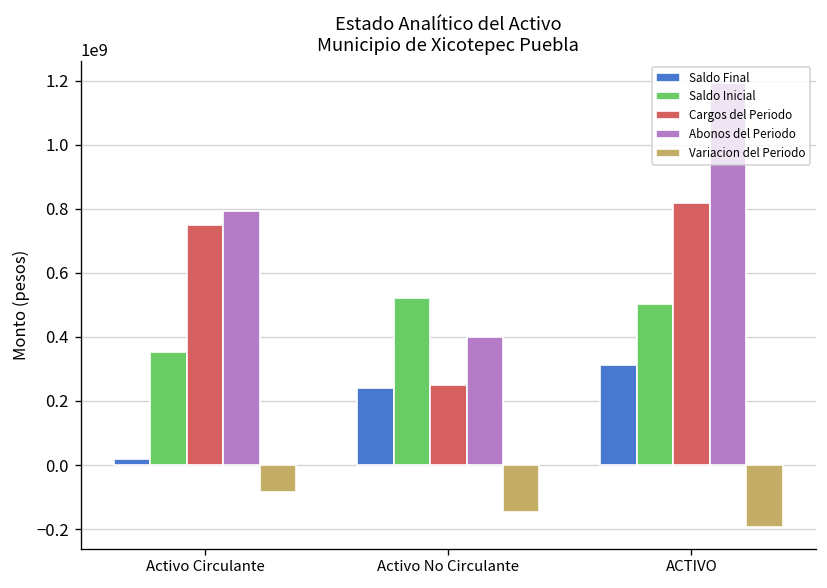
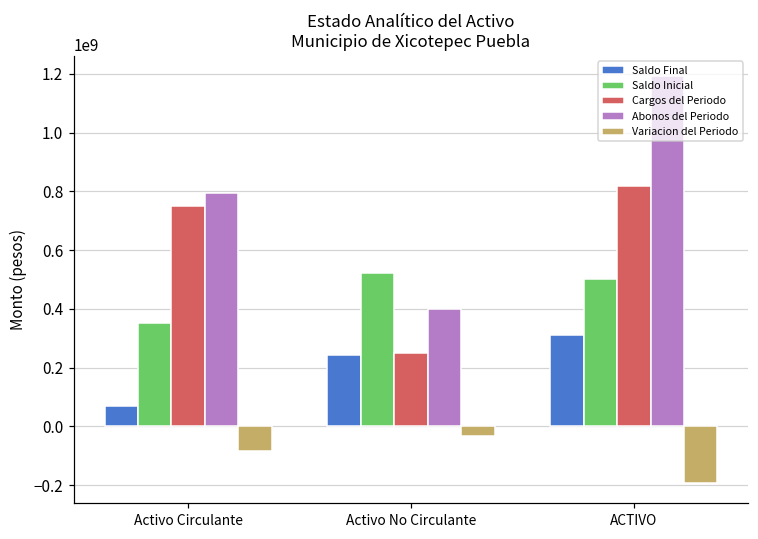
  {
    "Saldo Final": {
-     "Activo Circulante": 20000000,
+     "Activo Circulante": 70000000,
      "Activo No Circulante": 240000000,
      "ACTIVO": 310000000
    },
    "Saldo Inicial": {
      "Activo Circulante": 350000000,
      "Activo No Circulante": 520000000,
      "ACTIVO": 500000000
    },
    "Cargos del Periodo": {
      "Activo Circulante": 750000000,
      "Activo No Circulante": 250000000,
      "ACTIVO": 820000000
    },
    "Abonos del Periodo": {
      "Activo Circulante": 790000000,
      "Activo No Circulante": 400000000
    },
    "Variacion del Periodo": {
      "Activo Circulante": -80000000,
-     "Activo No Circulante": -150000000,
+     "Activo No Circulante": -30000000,
      "ACTIVO": -190000000
    }
  }
